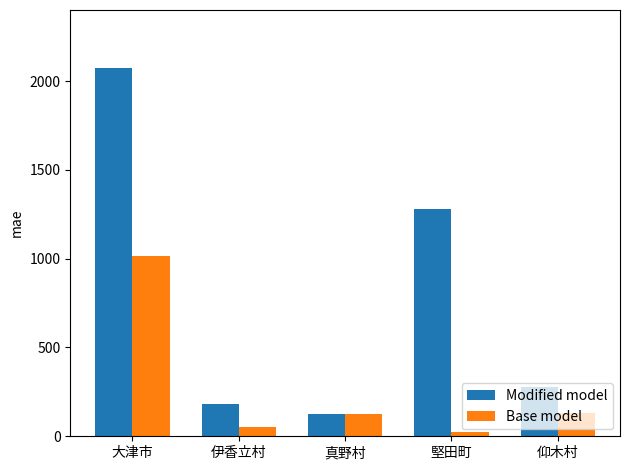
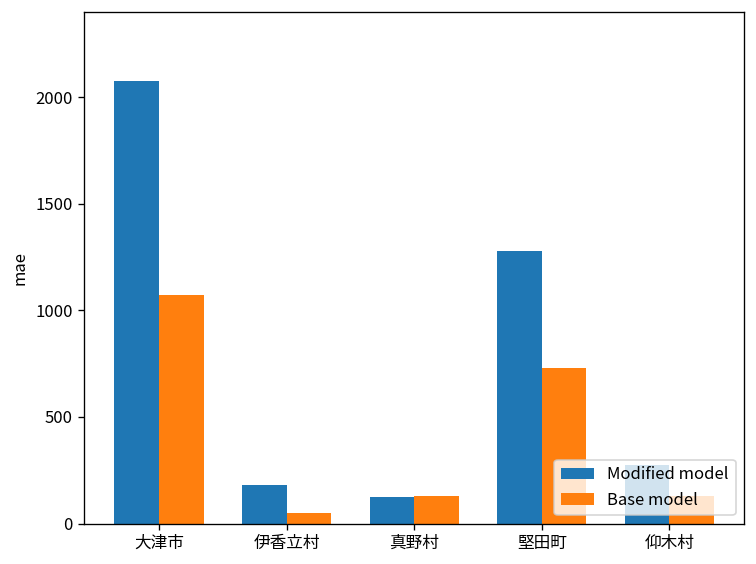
  {
    "Modified model": {
      "大津市": 2080,
      "伊香立村": 180,
      "真野村": 130,
      "堅田町": 1280
    },
    "Base model": {
-     "大津市": 1020,
+     "大津市": 1070,
      "伊香立村": 50,
      "真野村": 130,
-     "堅田町": 20
+     "堅田町": 730
    }
  }
